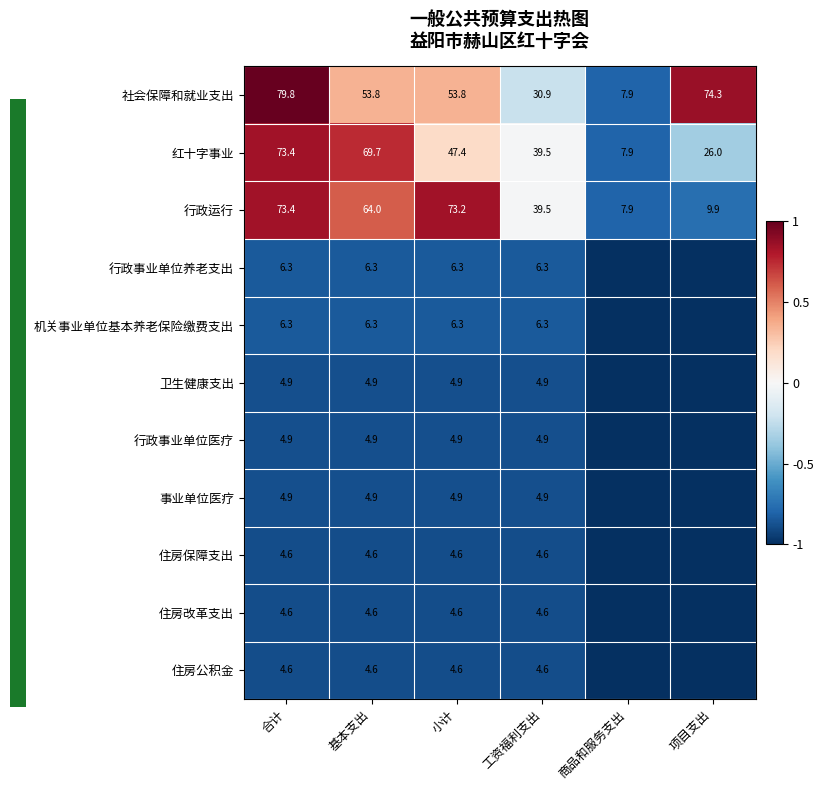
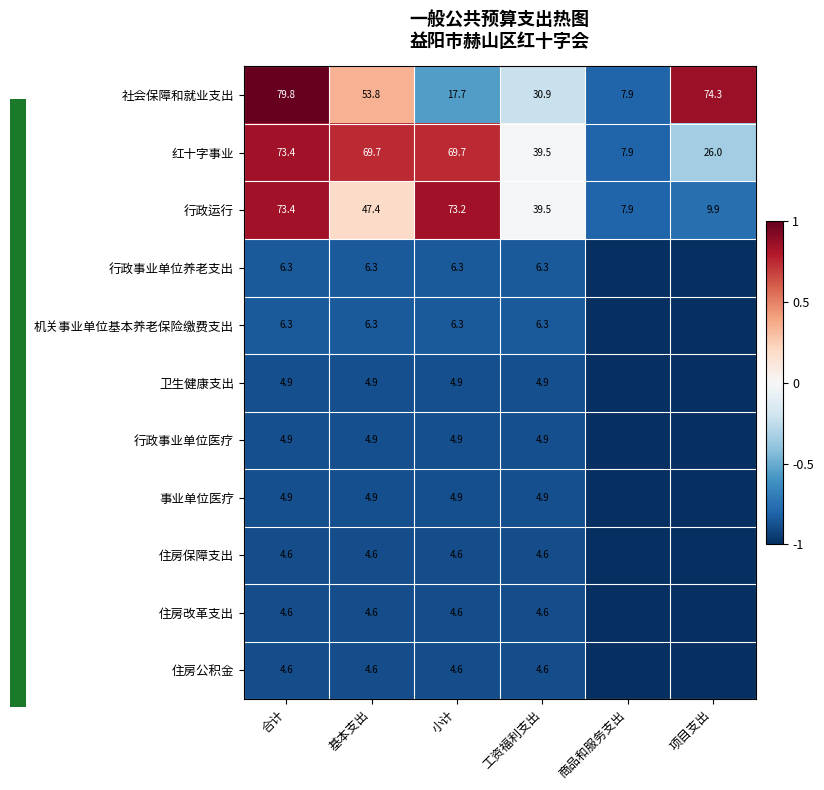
  {
    "社会保障和就业支出": {
      "合计": 79.8,
      "基本支出": 53.8,
-     "小计": 53.8,
+     "小计": 17.7,
      "工资福利支出": 30.9,
      "商品和服务支出": 7.9,
      "项目支出": 74.3
    },
    "红十字事业": {
      "合计": 73.4,
      "基本支出": 69.7,
-     "小计": 47.4,
+     "小计": 69.7,
      "工资福利支出": 39.5,
      "商品和服务支出": 7.9,
      "项目支出": 26.0
    },
    "行政运行": {
      "合计": 73.4,
-     "基本支出": 64.0,
+     "基本支出": 47.4,
      "小计": 73.2,
      "工资福利支出": 39.5,
      "商品和服务支出": 7.9,
      "项目支出": 9.9
    },
    "行政事业单位养老支出": {
      "合计": 6.3,
      "基本支出": 6.3,
      "小计": 6.3,
      "工资福利支出": 6.3
    },
    "机关事业单位基本养老保险缴费支出": {
      "合计": 6.3,
      "基本支出": 6.3,
      "小计": 6.3,
      "工资福利支出": 6.3
    },
    "卫生健康支出": {
      "合计": 4.9,
      "基本支出": 4.9,
      "小计": 4.9,
      "工资福利支出": 4.9
    },
    "行政事业单位医疗": {
      "合计": 4.9,
      "基本支出": 4.9,
      "小计": 4.9,
      "工资福利支出": 4.9
    },
    "事业单位医疗": {
      "合计": 4.9,
      "基本支出": 4.9,
      "小计": 4.9,
      "工资福利支出": 4.9
    },
    "住房保障支出": {
      "合计": 4.6,
      "基本支出": 4.6,
      "小计": 4.6,
      "工资福利支出": 4.6
    },
    "住房改革支出": {
      "合计": 4.6,
      "基本支出": 4.6,
      "小计": 4.6,
      "工资福利支出": 4.6
    },
    "住房公积金": {
      "合计": 4.6,
      "基本支出": 4.6,
      "小计": 4.6,
      "工资福利支出": 4.6
    }
  }
